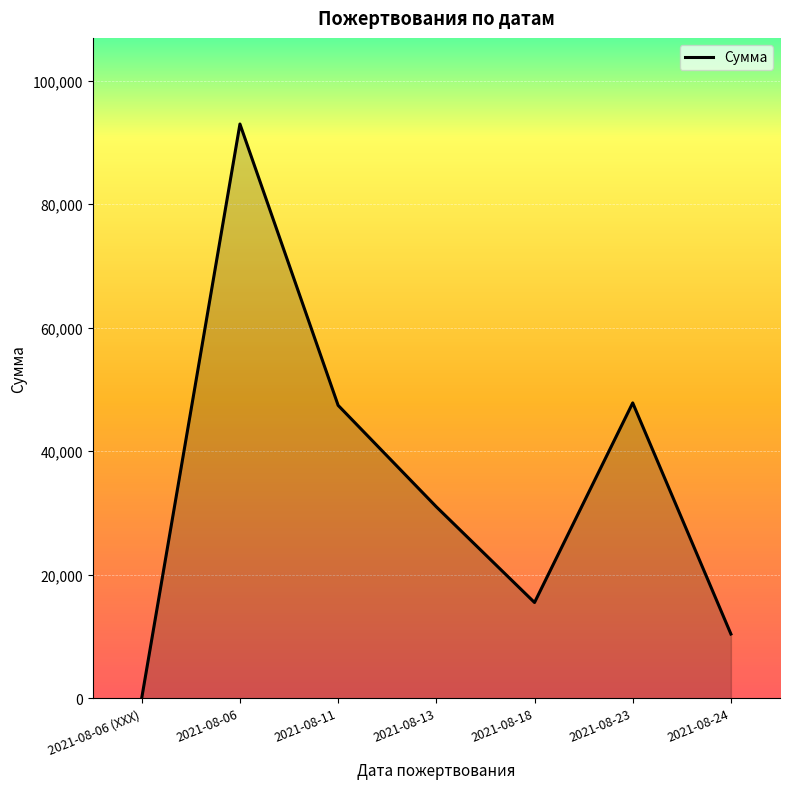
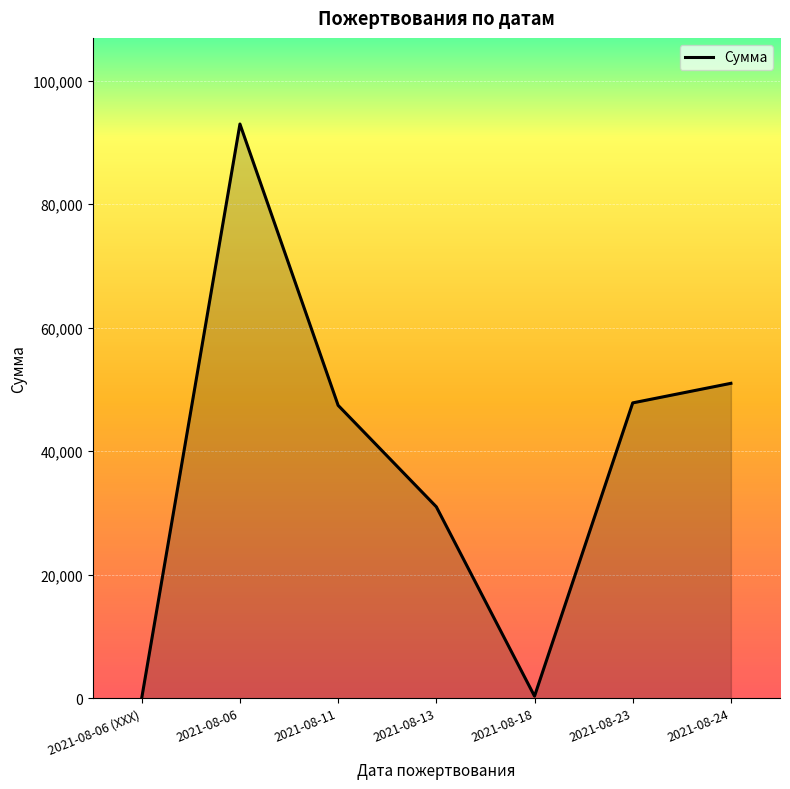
  {
    "2021-08-06 (ХХХ)": "0",
    "2021-08-06": "93,000",
    "2021-08-11": "47,000",
    "2021-08-13": "31,000",
-   "2021-08-18": "16,000",
+   "2021-08-18": "0",
    "2021-08-23": "48,000",
-   "2021-08-24": "10,000"
+   "2021-08-24": "51,000"
  }
